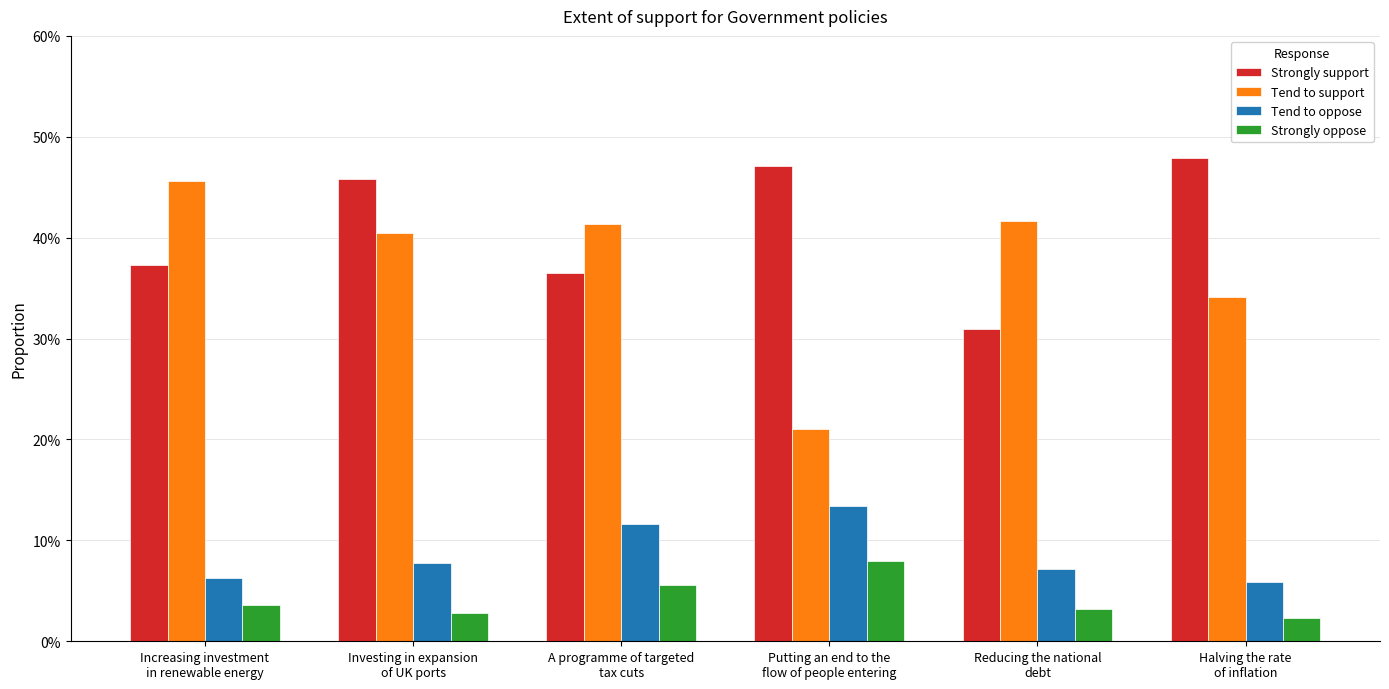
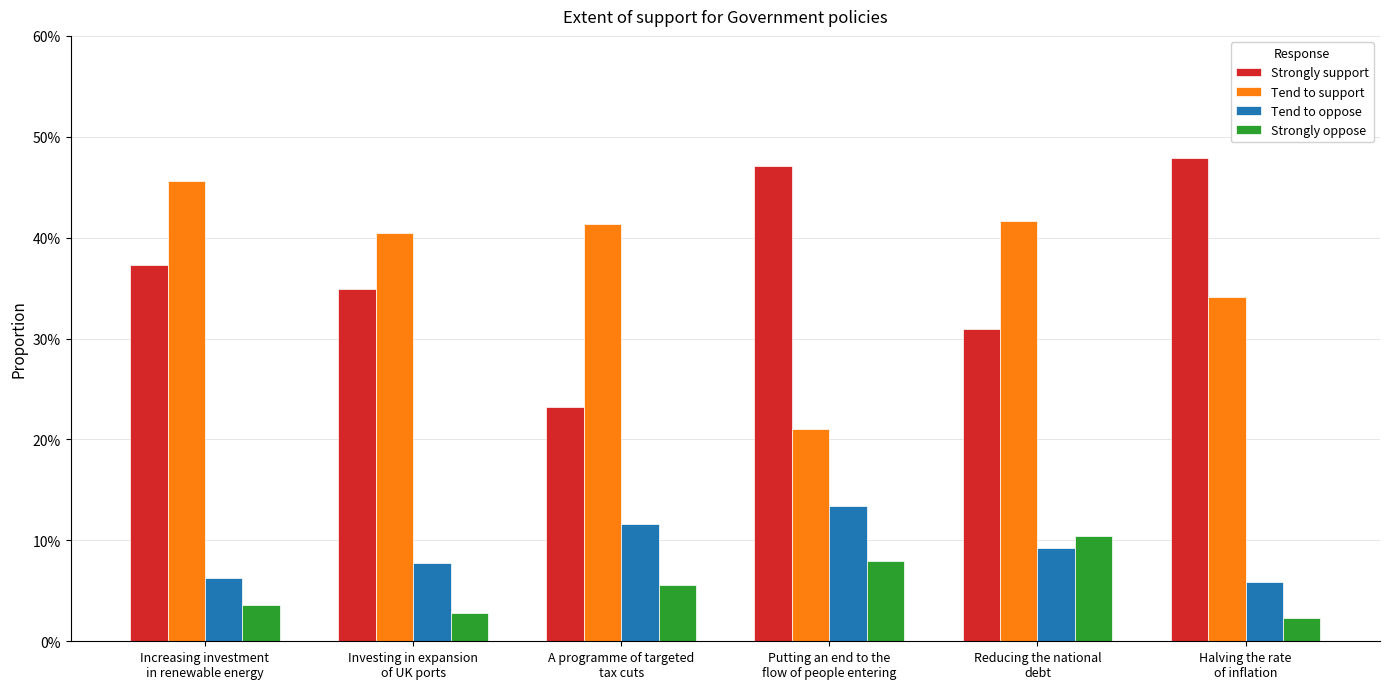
  {
    "Strongly support": {
      "Increasing investment in renewable energy": "37.3%",
-     "Investing in expansion of UK ports": "45.8%",
-     "A programme of targeted tax cuts": "36.5%",
+     "Investing in expansion of UK ports": "34.9%",
+     "A programme of targeted tax cuts": "23.2%",
      "Putting an end to the flow of people entering": "47.1%",
      "Reducing the national debt": "30.9%",
      "Halving the rate of inflation": "47.9%"
    },
    "Tend to support": {
      "Increasing investment in renewable energy": "45.6%",
      "Investing in expansion of UK ports": "40.5%",
      "A programme of targeted tax cuts": "41.4%",
      "Putting an end to the flow of people entering": "21.0%",
      "Reducing the national debt": "41.6%",
      "Halving the rate of inflation": "34.1%"
    },
    "Tend to oppose": {
      "Increasing investment in renewable energy": "6.3%",
      "Investing in expansion of UK ports": "7.8%",
      "A programme of targeted tax cuts": "11.6%",
      "Putting an end to the flow of people entering": "13.4%",
-     "Reducing the national debt": "7.1%",
+     "Reducing the national debt": "9.3%",
      "Halving the rate of inflation": "5.9%"
    },
    "Strongly oppose": {
      "Increasing investment in renewable energy": "3.6%",
      "Investing in expansion of UK ports": "2.8%",
      "A programme of targeted tax cuts": "5.6%",
      "Putting an end to the flow of people entering": "7.9%",
-     "Reducing the national debt": "3.2%",
+     "Reducing the national debt": "10.5%",
      "Halving the rate of inflation": "2.3%"
    }
  }
